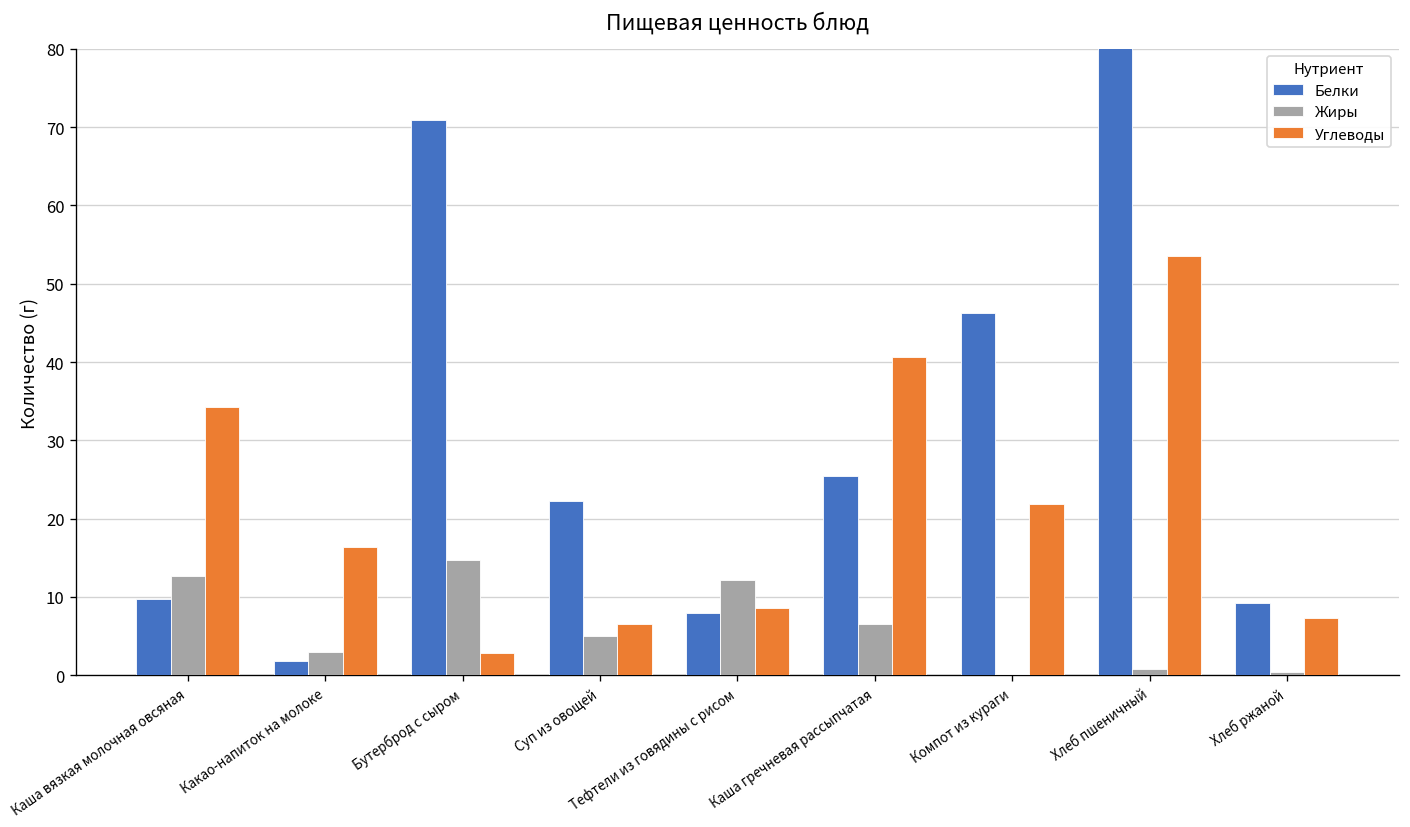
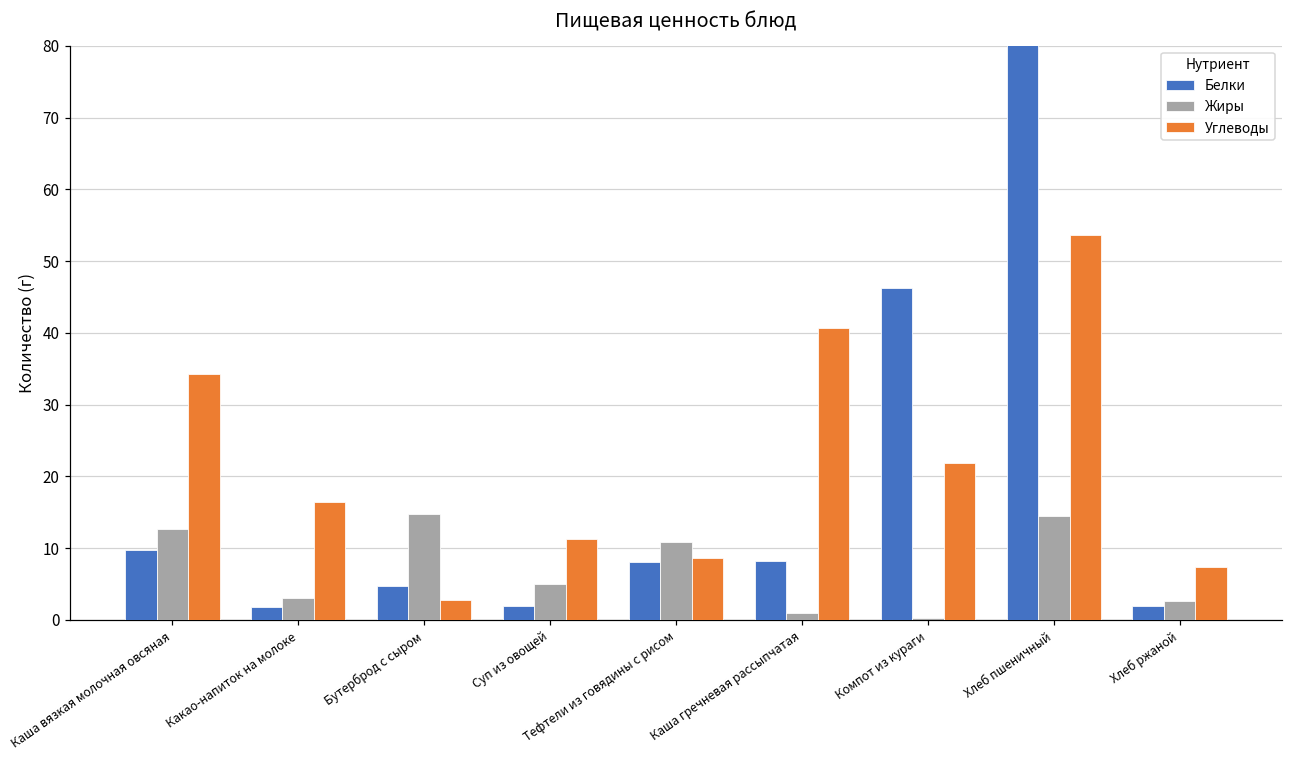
  {
    "Белки": {
      "Каша вязкая молочная овсяная": 10,
      "Какао-напиток на молоке": 2,
-     "Бутерброд с сыром": 71,
-     "Суп из овощей": 22,
+     "Бутерброд с сыром": 5,
+     "Суп из овощей": 2,
      "Тефтели из говядины с рисом": 8,
-     "Каша гречневая рассыпчатая": 26,
+     "Каша гречневая рассыпчатая": 8,
      "Компот из кураги": 46,
-     "Хлеб ржаной": 9
+     "Хлеб ржаной": 2
    },
    "Жиры": {
      "Каша вязкая молочная овсяная": 13,
      "Какао-напиток на молоке": 3,
      "Бутерброд с сыром": 15,
      "Суп из овощей": 5,
-     "Тефтели из говядины с рисом": 12,
-     "Каша гречневая рассыпчатая": 7,
-     "Хлеб пшеничный": 1,
-     "Хлеб ржаной": 0
+     "Тефтели из говядины с рисом": 11,
+     "Каша гречневая рассыпчатая": 1,
+     "Хлеб пшеничный": 14,
+     "Хлеб ржаной": 3
    },
    "Углеводы": {
      "Каша вязкая молочная овсяная": 34,
      "Какао-напиток на молоке": 16,
      "Бутерброд с сыром": 3,
-     "Суп из овощей": 7,
+     "Суп из овощей": 11,
      "Тефтели из говядины с рисом": 9,
      "Каша гречневая рассыпчатая": 41,
      "Компот из кураги": 22,
      "Хлеб пшеничный": 54,
      "Хлеб ржаной": 7
    }
  }
